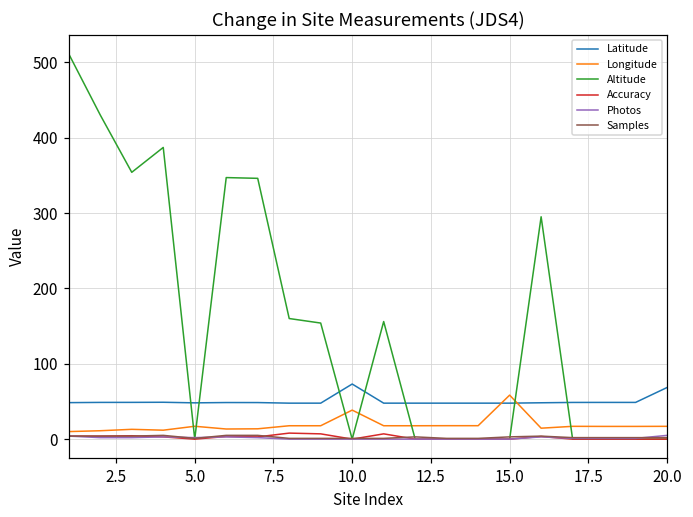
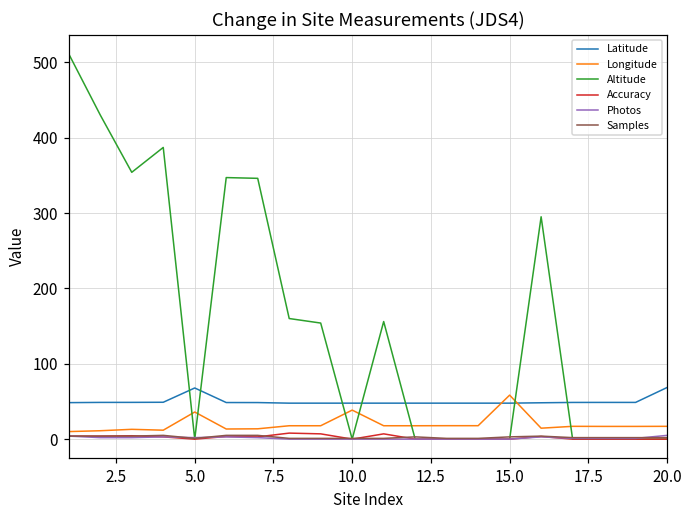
  {
    "Latitude": {
-     "5.0": 50,
-     "10.0": 70,
+     "5.0": 70,
+     "10.0": 50,
      "15.0": 50,
      "20.0": 70
    },
    "Longitude": {
-     "5.0": 20,
+     "5.0": 40,
      "10.0": 40,
      "15.0": 60,
      "20.0": 20
    }
  }
